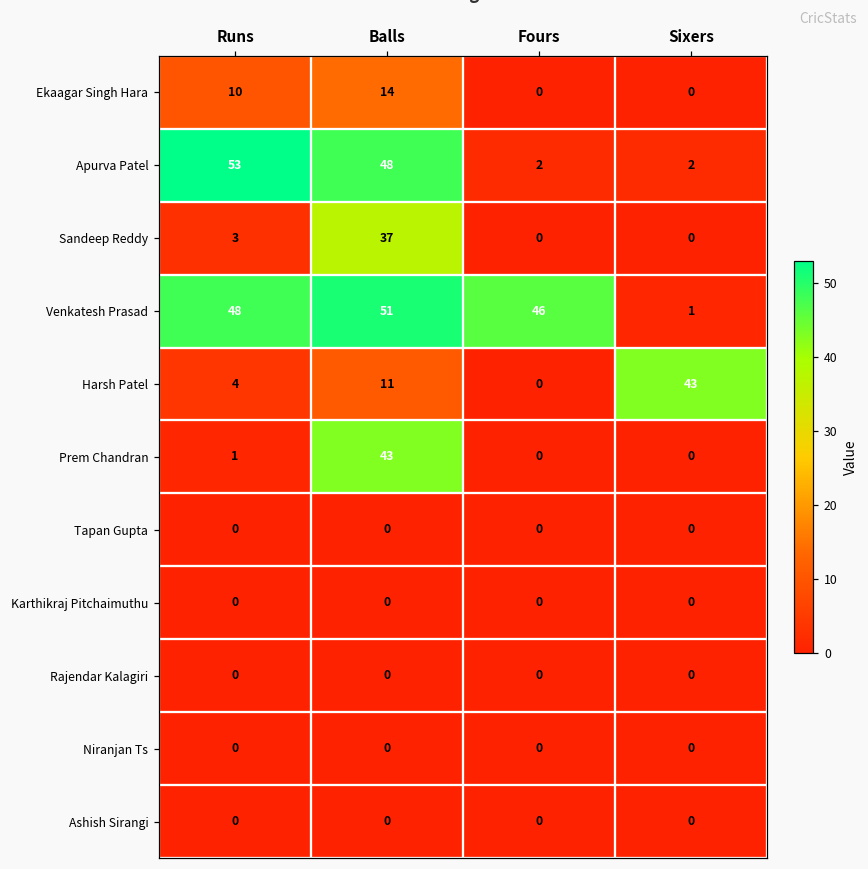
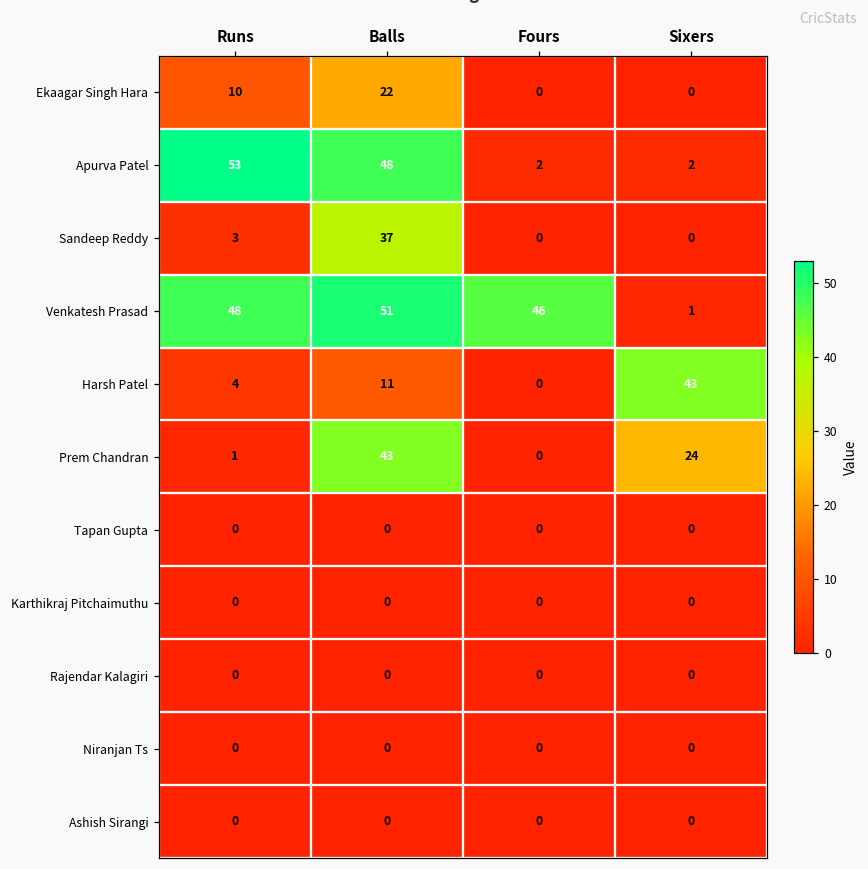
  {
    "Ekaagar Singh Hara": {
      "Runs": 10,
-     "Balls": 14,
+     "Balls": 22,
      "Fours": 0,
      "Sixers": 0
    },
    "Apurva Patel": {
      "Runs": 53,
      "Balls": 48,
      "Fours": 2,
      "Sixers": 2
    },
    "Sandeep Reddy": {
      "Runs": 3,
      "Balls": 37,
      "Fours": 0,
      "Sixers": 0
    },
    "Venkatesh Prasad": {
      "Runs": 48,
      "Balls": 51,
      "Fours": 46,
      "Sixers": 1
    },
    "Harsh Patel": {
      "Runs": 4,
      "Balls": 11,
      "Fours": 0,
      "Sixers": 43
    },
    "Prem Chandran": {
      "Runs": 1,
      "Balls": 43,
      "Fours": 0,
-     "Sixers": 0
+     "Sixers": 24
    },
    "Tapan Gupta": {
      "Runs": 0,
      "Balls": 0,
      "Fours": 0,
      "Sixers": 0
    },
    "Karthikraj Pitchaimuthu": {
      "Runs": 0,
      "Balls": 0,
      "Fours": 0,
      "Sixers": 0
    },
    "Rajendar Kalagiri": {
      "Runs": 0,
      "Balls": 0,
      "Fours": 0,
      "Sixers": 0
    },
    "Niranjan Ts": {
      "Runs": 0,
      "Balls": 0,
      "Fours": 0,
      "Sixers": 0
    },
    "Ashish Sirangi": {
      "Runs": 0,
      "Balls": 0,
      "Fours": 0,
      "Sixers": 0
    }
  }
